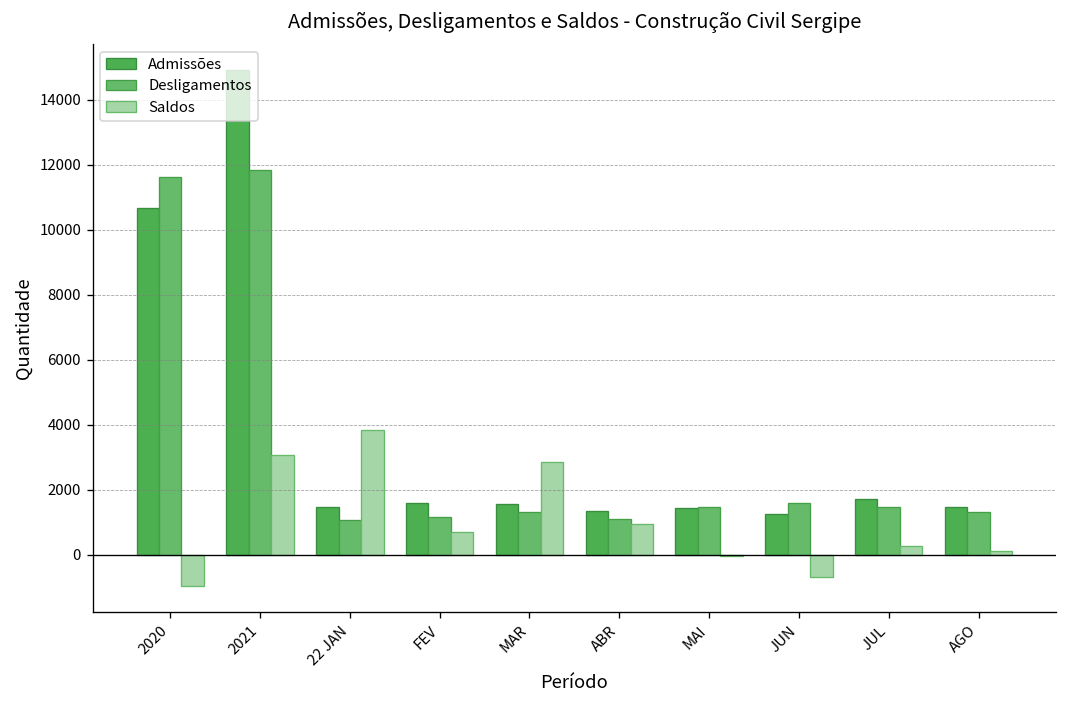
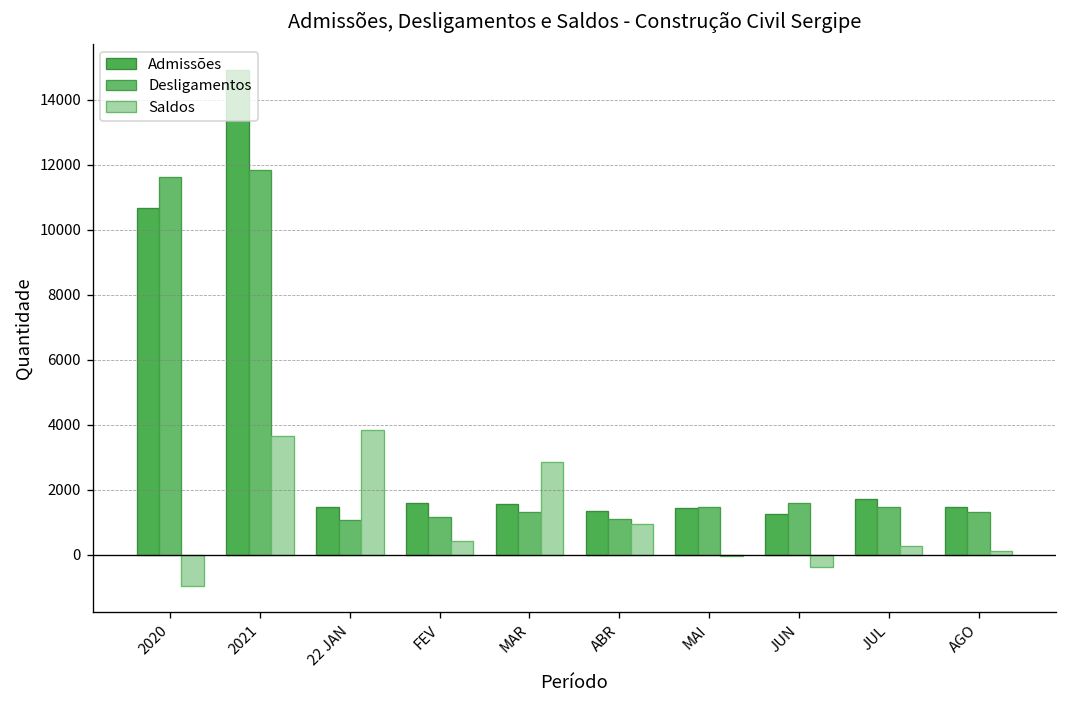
  {
    "Saldos": {
      "2020": -1000,
-     "2021": 3100,
+     "2021": 3600,
      "22 JAN": 3800,
-     "FEV": 700,
+     "FEV": 400,
      "MAR": 2900,
      "ABR": 1000,
-     "JUN": -700,
+     "JUN": -400,
      "JUL": 300,
      "AGO": 100
    }
  }
